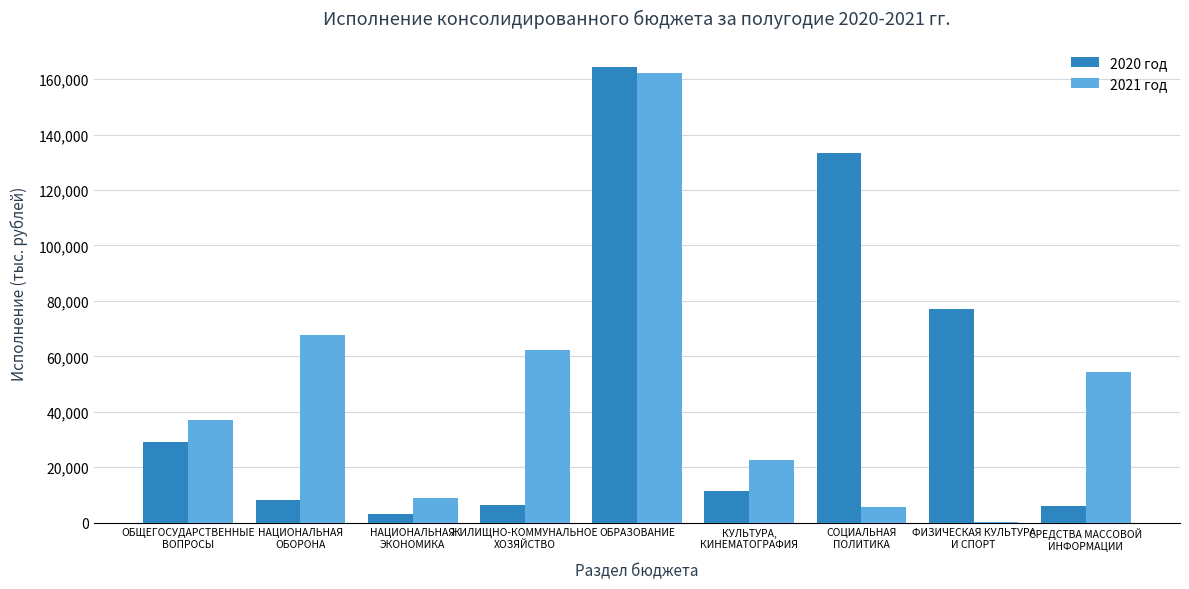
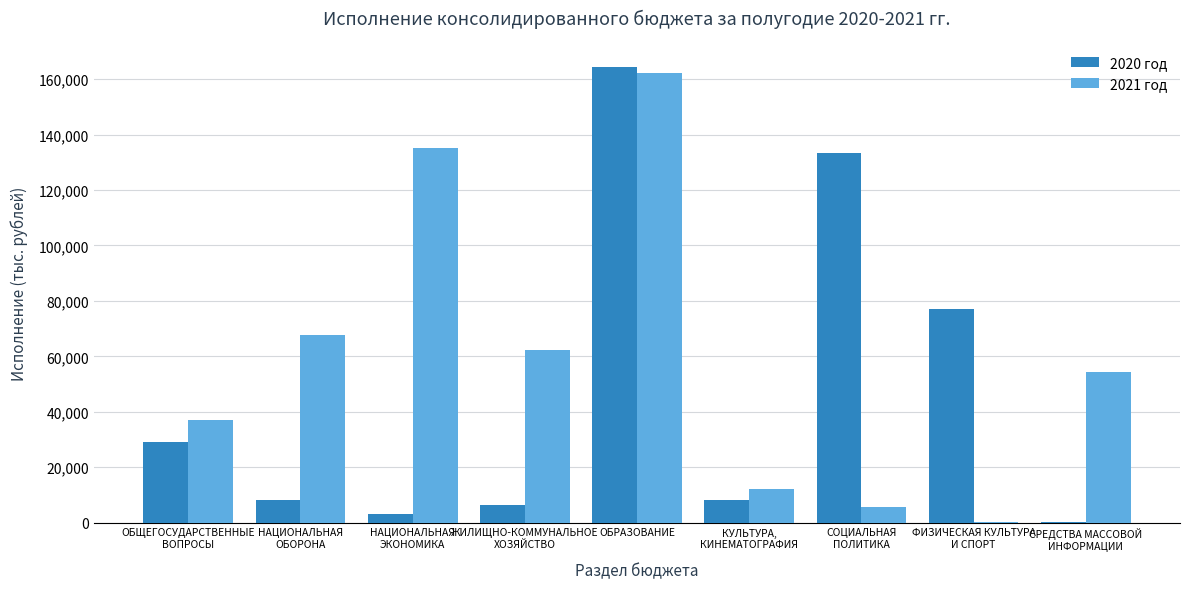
  {
    "2020 год": {
      "ОБЩЕГОСУДАРСТВЕННЫЕ ВОПРОСЫ": "29,000",
      "НАЦИОНАЛЬНАЯ ОБОРОНА": "8,000",
      "НАЦИОНАЛЬНАЯ ЭКОНОМИКА": "3,000",
      "ЖИЛИЩНО-КОММУНАЛЬНОЕ ХОЗЯЙСТВО": "6,000",
      "ОБРАЗОВАНИЕ": "165,000",
-     "КУЛЬТУРА, КИНЕМАТОГРАФИЯ": "11,000",
+     "КУЛЬТУРА, КИНЕМАТОГРАФИЯ": "8,000",
      "СОЦИАЛЬНАЯ ПОЛИТИКА": "134,000",
      "ФИЗИЧЕСКАЯ КУЛЬТУРА И СПОРТ": "77,000",
-     "СРЕДСТВА МАССОВОЙ ИНФОРМАЦИИ": "6,000"
+     "СРЕДСТВА МАССОВОЙ ИНФОРМАЦИИ": "0"
    },
    "2021 год": {
      "ОБЩЕГОСУДАРСТВЕННЫЕ ВОПРОСЫ": "37,000",
      "НАЦИОНАЛЬНАЯ ОБОРОНА": "68,000",
-     "НАЦИОНАЛЬНАЯ ЭКОНОМИКА": "9,000",
+     "НАЦИОНАЛЬНАЯ ЭКОНОМИКА": "135,000",
      "ЖИЛИЩНО-КОММУНАЛЬНОЕ ХОЗЯЙСТВО": "62,000",
      "ОБРАЗОВАНИЕ": "162,000",
-     "КУЛЬТУРА, КИНЕМАТОГРАФИЯ": "23,000",
+     "КУЛЬТУРА, КИНЕМАТОГРАФИЯ": "12,000",
      "СОЦИАЛЬНАЯ ПОЛИТИКА": "6,000",
      "СРЕДСТВА МАССОВОЙ ИНФОРМАЦИИ": "55,000"
    }
  }
